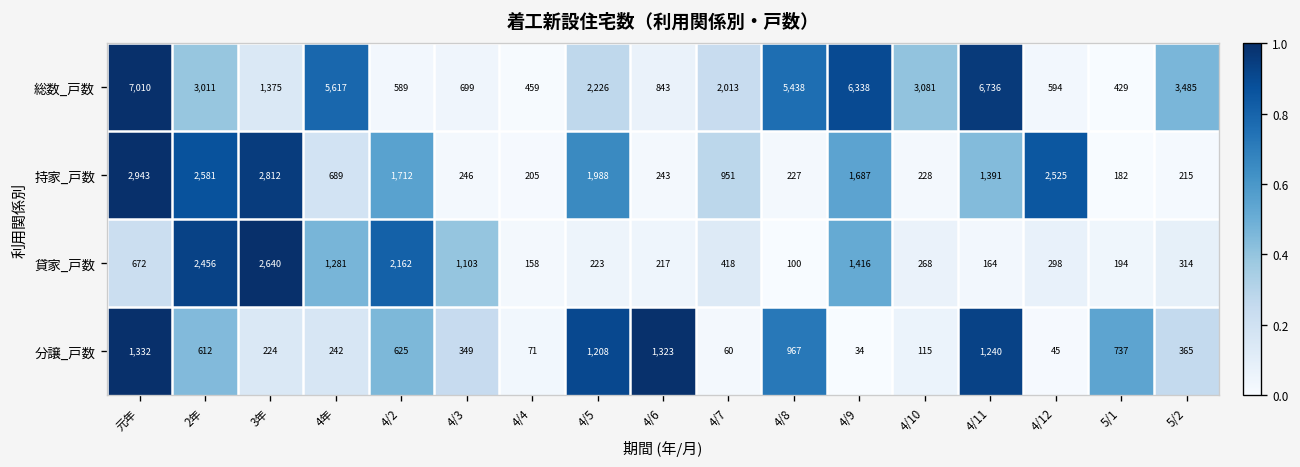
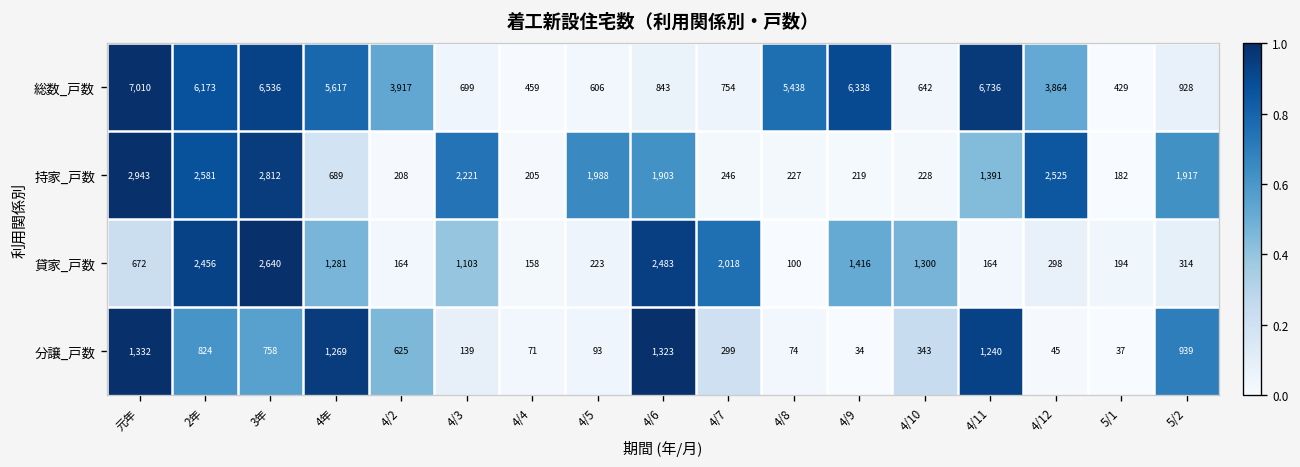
  {
    "総数_戸数": {
      "元年": "7,010",
-     "2年": "3,011",
-     "3年": "1,375",
+     "2年": "6,173",
+     "3年": "6,536",
      "4年": "5,617",
-     "4/2": "589",
+     "4/2": "3,917",
      "4/3": "699",
      "4/4": "459",
-     "4/5": "2,226",
+     "4/5": "606",
      "4/6": "843",
-     "4/7": "2,013",
+     "4/7": "754",
      "4/8": "5,438",
      "4/9": "6,338",
-     "4/10": "3,081",
+     "4/10": "642",
      "4/11": "6,736",
-     "4/12": "594",
+     "4/12": "3,864",
      "5/1": "429",
-     "5/2": "3,485"
+     "5/2": "928"
    },
    "持家_戸数": {
      "元年": "2,943",
      "2年": "2,581",
      "3年": "2,812",
      "4年": "689",
-     "4/2": "1,712",
-     "4/3": "246",
+     "4/2": "208",
+     "4/3": "2,221",
      "4/4": "205",
      "4/5": "1,988",
-     "4/6": "243",
-     "4/7": "951",
+     "4/6": "1,903",
+     "4/7": "246",
      "4/8": "227",
-     "4/9": "1,687",
+     "4/9": "219",
      "4/10": "228",
      "4/11": "1,391",
      "4/12": "2,525",
      "5/1": "182",
-     "5/2": "215"
+     "5/2": "1,917"
    },
    "貸家_戸数": {
      "元年": "672",
      "2年": "2,456",
      "3年": "2,640",
      "4年": "1,281",
-     "4/2": "2,162",
+     "4/2": "164",
      "4/3": "1,103",
      "4/4": "158",
      "4/5": "223",
-     "4/6": "217",
-     "4/7": "418",
+     "4/6": "2,483",
+     "4/7": "2,018",
      "4/8": "100",
      "4/9": "1,416",
-     "4/10": "268",
+     "4/10": "1,300",
      "4/11": "164",
      "4/12": "298",
      "5/1": "194",
      "5/2": "314"
    },
    "分譲_戸数": {
      "元年": "1,332",
-     "2年": "612",
-     "3年": "224",
-     "4年": "242",
+     "2年": "824",
+     "3年": "758",
+     "4年": "1,269",
      "4/2": "625",
-     "4/3": "349",
+     "4/3": "139",
      "4/4": "71",
-     "4/5": "1,208",
+     "4/5": "93",
      "4/6": "1,323",
-     "4/7": "60",
-     "4/8": "967",
+     "4/7": "299",
+     "4/8": "74",
      "4/9": "34",
-     "4/10": "115",
+     "4/10": "343",
      "4/11": "1,240",
      "4/12": "45",
-     "5/1": "737",
-     "5/2": "365"
+     "5/1": "37",
+     "5/2": "939"
    }
  }
